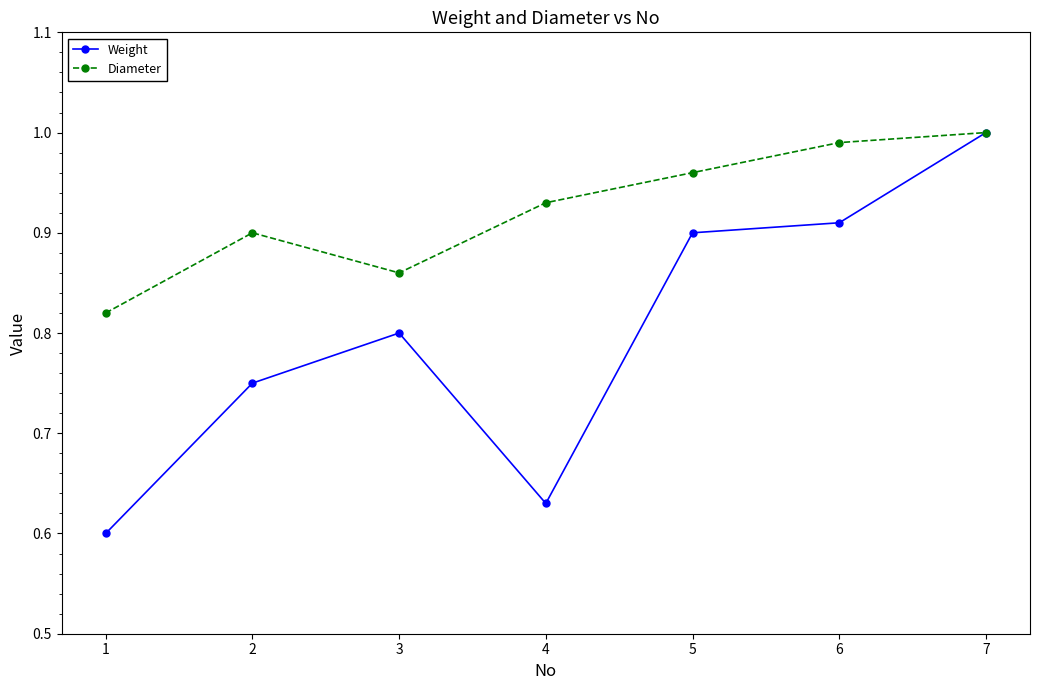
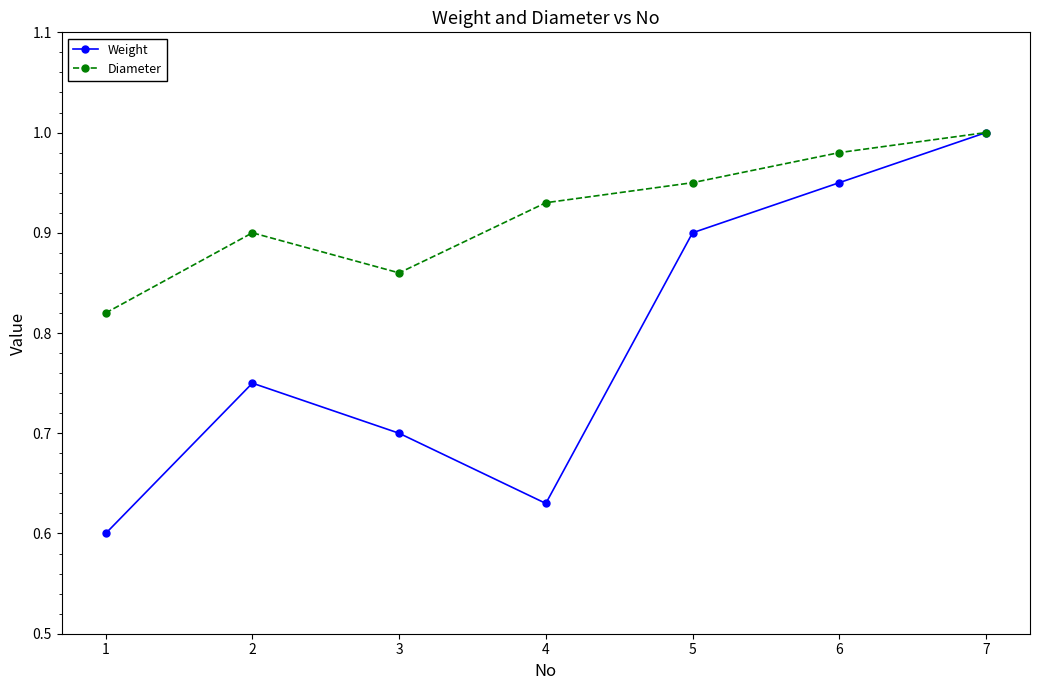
  {
    "Weight": {
      "1": 0.60,
      "2": 0.75,
-     "3": 0.8,
+     "3": 0.7,
      "4": 0.63,
      "5": 0.90,
-     "6": 0.91
+     "6": 0.95
    },
    "Diameter": {
      "1": 0.82,
      "2": 0.90,
      "3": 0.86,
      "4": 0.93,
-     "5": 0.96,
-     "6": 0.99
+     "5": 0.95,
+     "6": 0.98
    }
  }
